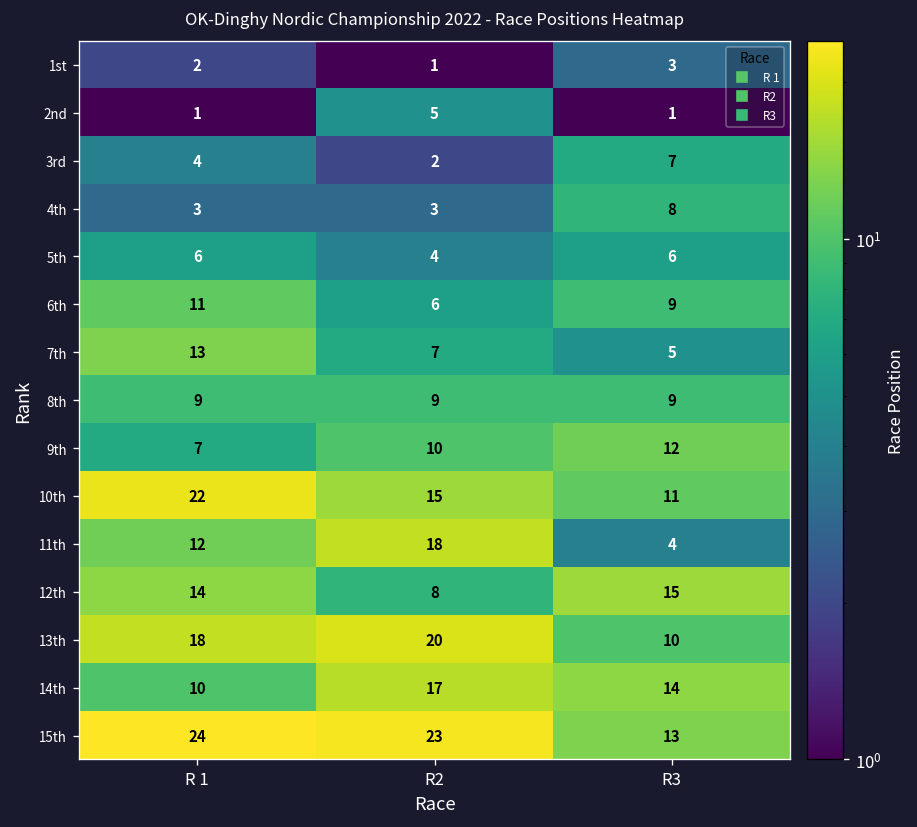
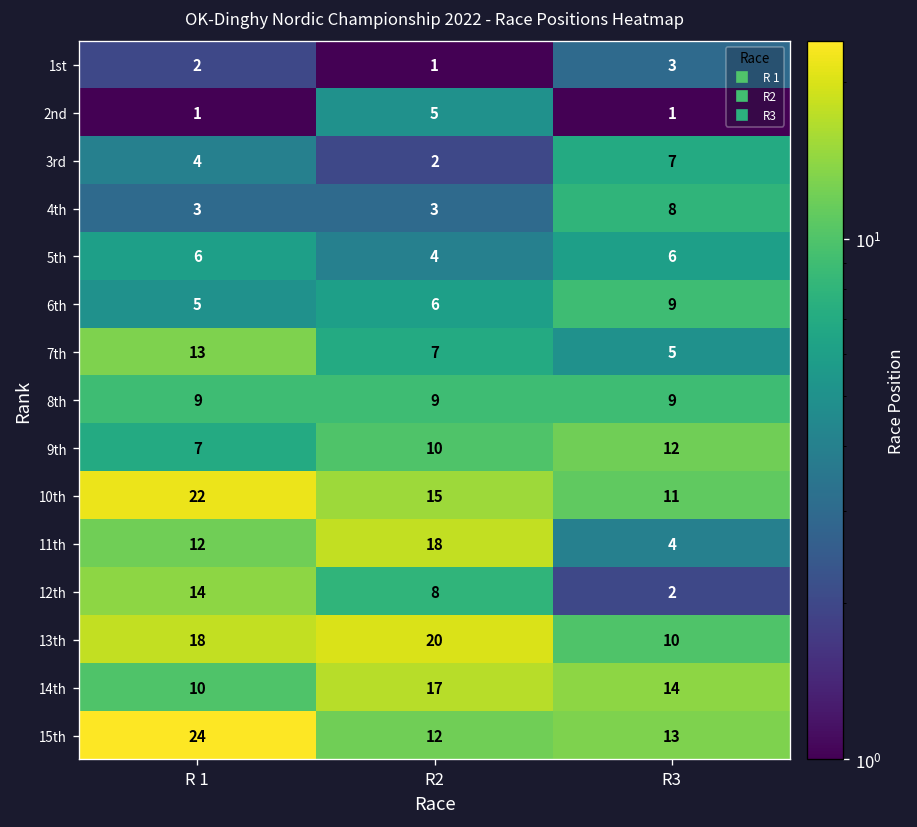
  {
    "1st": {
      "R 1": 2,
      "R2": 1,
      "R3": 3
    },
    "2nd": {
      "R 1": 1,
      "R2": 5,
      "R3": 1
    },
    "3rd": {
      "R 1": 4,
      "R2": 2,
      "R3": 7
    },
    "4th": {
      "R 1": 3,
      "R2": 3,
      "R3": 8
    },
    "5th": {
      "R 1": 6,
      "R2": 4,
      "R3": 6
    },
    "6th": {
-     "R 1": 11,
+     "R 1": 5,
      "R2": 6,
      "R3": 9
    },
    "7th": {
      "R 1": 13,
      "R2": 7,
      "R3": 5
    },
    "8th": {
      "R 1": 9,
      "R2": 9,
      "R3": 9
    },
    "9th": {
      "R 1": 7,
      "R2": 10,
      "R3": 12
    },
    "10th": {
      "R 1": 22,
      "R2": 15,
      "R3": 11
    },
    "11th": {
      "R 1": 12,
      "R2": 18,
      "R3": 4
    },
    "12th": {
      "R 1": 14,
      "R2": 8,
-     "R3": 15
+     "R3": 2
    },
    "13th": {
      "R 1": 18,
      "R2": 20,
      "R3": 10
    },
    "14th": {
      "R 1": 10,
      "R2": 17,
      "R3": 14
    },
    "15th": {
      "R 1": 24,
-     "R2": 23,
+     "R2": 12,
      "R3": 13
    }
  }
